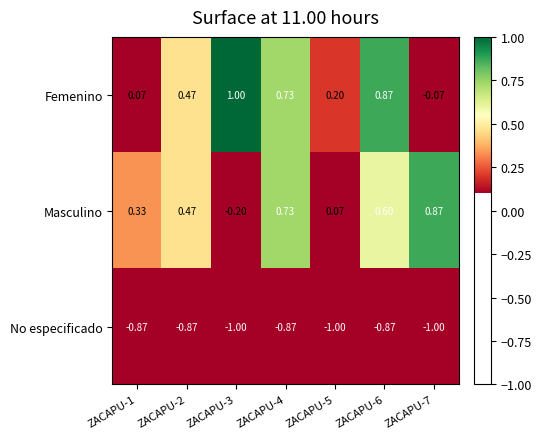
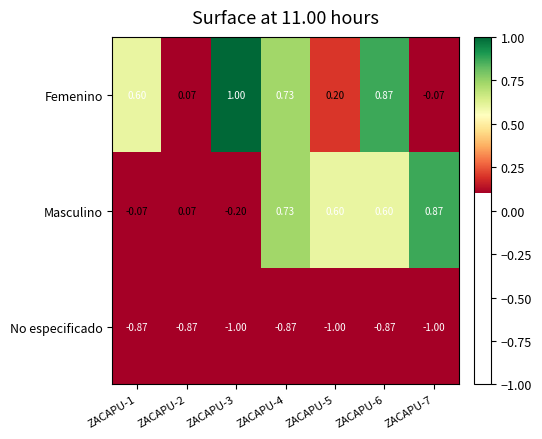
  {
    "Femenino": {
-     "ZACAPU-1": 0.07,
-     "ZACAPU-2": 0.47,
+     "ZACAPU-1": 0.60,
+     "ZACAPU-2": 0.07,
      "ZACAPU-3": 1.00,
      "ZACAPU-4": 0.73,
      "ZACAPU-5": 0.20,
      "ZACAPU-6": 0.87,
      "ZACAPU-7": -0.07
    },
    "Masculino": {
-     "ZACAPU-1": 0.33,
-     "ZACAPU-2": 0.47,
+     "ZACAPU-1": -0.07,
+     "ZACAPU-2": 0.07,
      "ZACAPU-3": -0.20,
      "ZACAPU-4": 0.73,
-     "ZACAPU-5": 0.07,
+     "ZACAPU-5": 0.60,
      "ZACAPU-6": 0.60,
      "ZACAPU-7": 0.87
    },
    "No especificado": {
      "ZACAPU-1": -0.87,
      "ZACAPU-2": -0.87,
      "ZACAPU-3": -1.00,
      "ZACAPU-4": -0.87,
      "ZACAPU-5": -1.00,
      "ZACAPU-6": -0.87,
      "ZACAPU-7": -1.00
    }
  }
